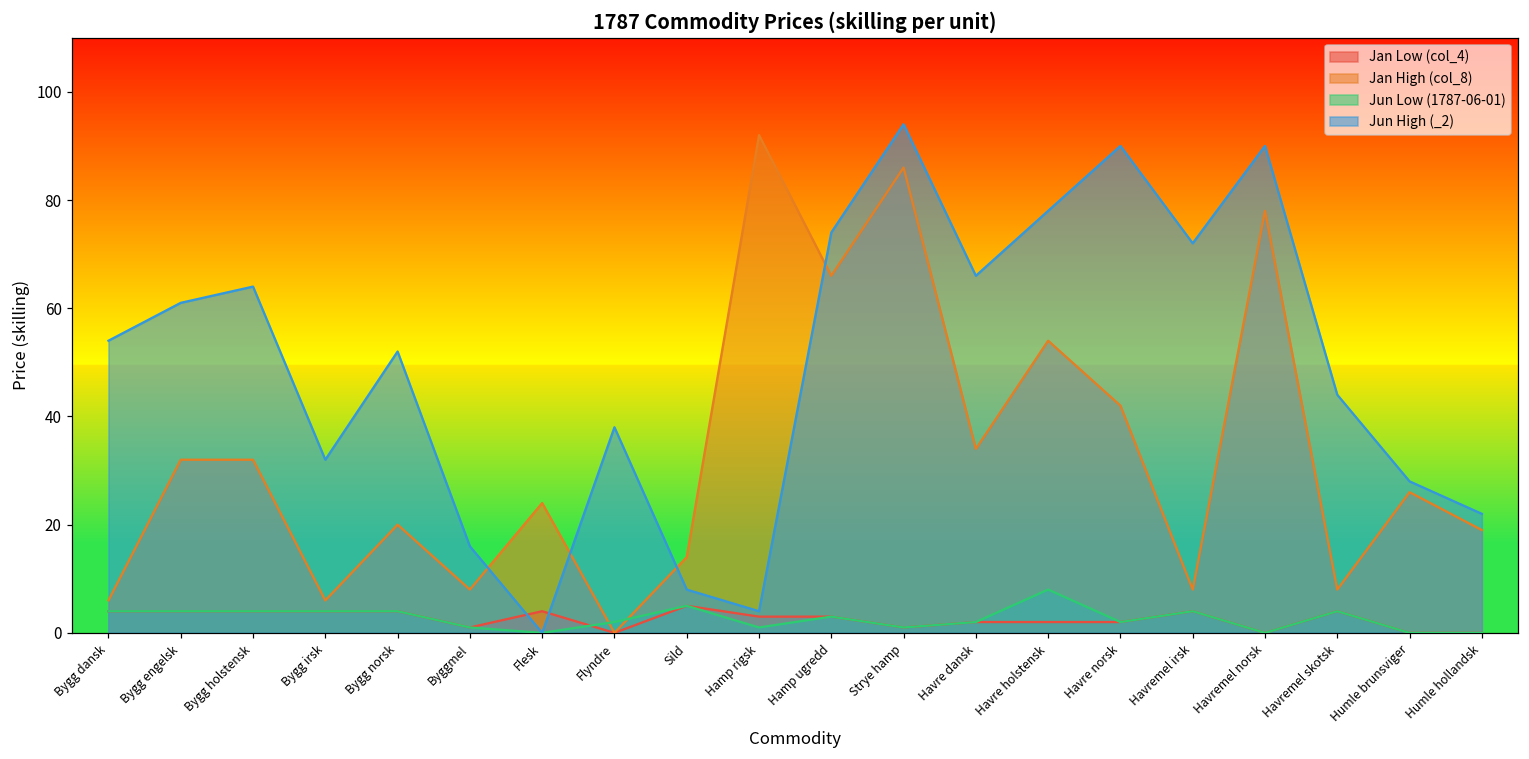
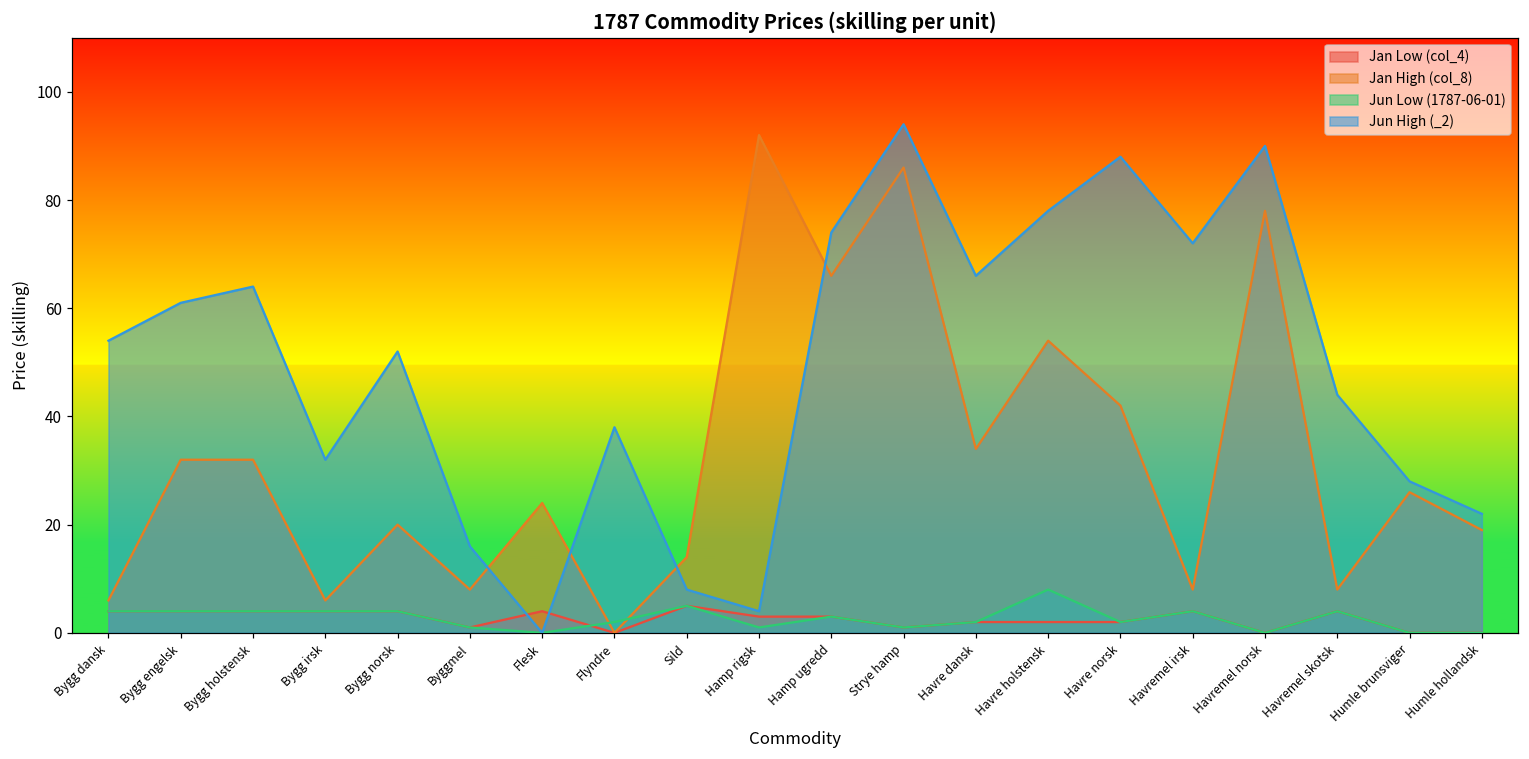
  {
    "Jun Low (1787-06-01)": {
      "Flyndre": 2,
      "Hamp rigsk": 1,
      "Havre holstensk": 8
    },
    "Jun High (_2)": {
      "Bygg dansk": 54,
      "Bygg engelsk": 61,
      "Bygg holstensk": 64,
      "Bygg irsk": 32,
      "Bygg norsk": 52,
      "Byggmel": 16,
      "Flyndre": 38,
      "Sild": 8,
      "Hamp rigsk": 4,
      "Hamp ugredd": 74,
      "Strye hamp": 94,
      "Havre dansk": 66,
      "Havre holstensk": 78,
-     "Havre norsk": 90,
+     "Havre norsk": 88,
      "Havremel irsk": 72,
      "Havremel norsk": 90,
      "Havremel skotsk": 44,
      "Humle brunsviger": 28,
      "Humle hollandsk": 22
    }
  }
